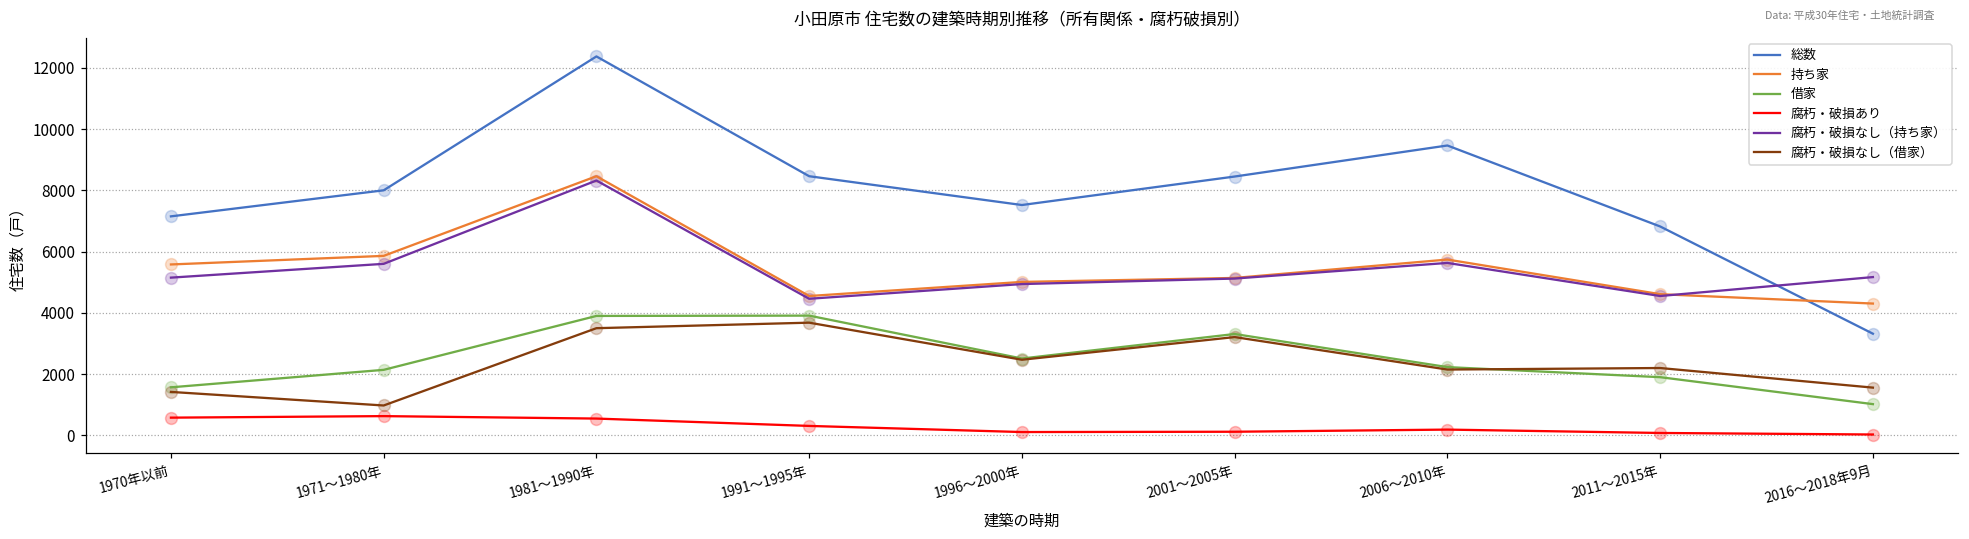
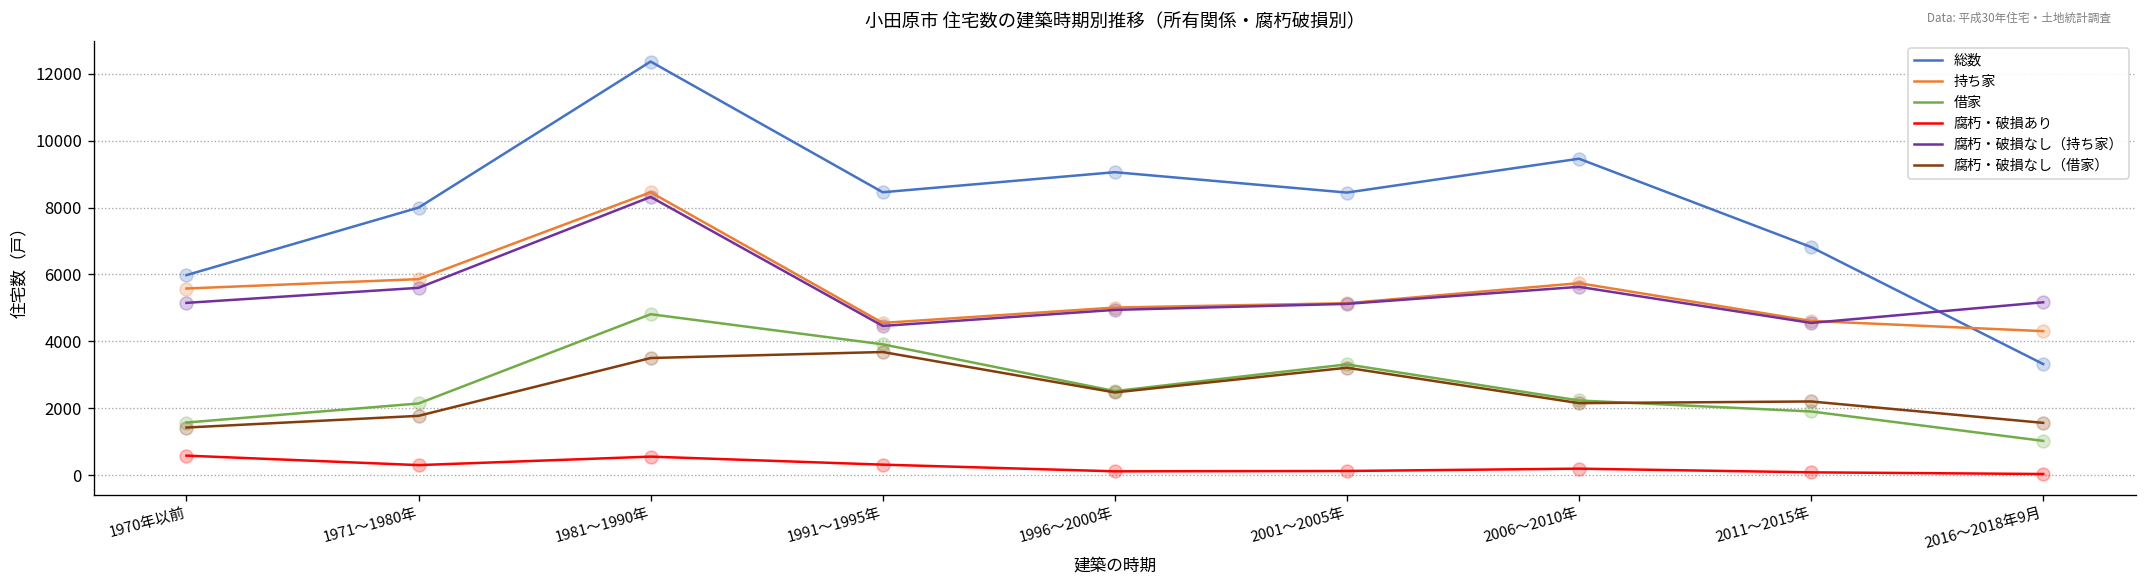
  {
    "総数": {
-     "1970年以前": 7200,
+     "1970年以前": 6000,
      "1971～1980年": 8000,
      "1981～1990年": 12400,
      "1991～1995年": 8500,
-     "1996～2000年": 7500,
+     "1996～2000年": 9100,
      "2001～2005年": 8500,
      "2006～2010年": 9500,
      "2011～2015年": 6800,
      "2016～2018年9月": 3300
    },
    "持ち家": {
      "1970年以前": 5600,
      "1971～1980年": 5900,
      "1981～1990年": 8500,
      "2006～2010年": 5700,
      "2016～2018年9月": 4300
    },
    "借家": {
      "1970年以前": 1600,
      "1971～1980年": 2100,
-     "1981～1990年": 3900,
+     "1981～1990年": 4800,
      "1991～1995年": 3900,
      "2001～2005年": 3300,
      "2011～2015年": 1900,
      "2016～2018年9月": 1000
    },
    "腐朽・破損あり": {
      "1970年以前": 600,
-     "1971～1980年": 600,
+     "1971～1980年": 300,
      "1981～1990年": 600,
      "1991～1995年": 300,
      "1996～2000年": 100,
      "2001～2005年": 100,
      "2006～2010年": 200,
      "2011～2015年": 100,
      "2016～2018年9月": 0
    },
    "腐朽・破損なし（持ち家）": {
      "1970年以前": 5200,
      "1971～1980年": 5600,
      "1981～1990年": 8300,
      "2006～2010年": 5600,
      "2016～2018年9月": 5200
    },
    "腐朽・破損なし（借家）": {
      "1970年以前": 1400,
-     "1971～1980年": 1000,
+     "1971～1980年": 1800,
      "1981～1990年": 3500,
      "1991～1995年": 3700,
      "2001～2005年": 3200,
      "2011～2015年": 2200,
      "2016～2018年9月": 1600
    }
  }
